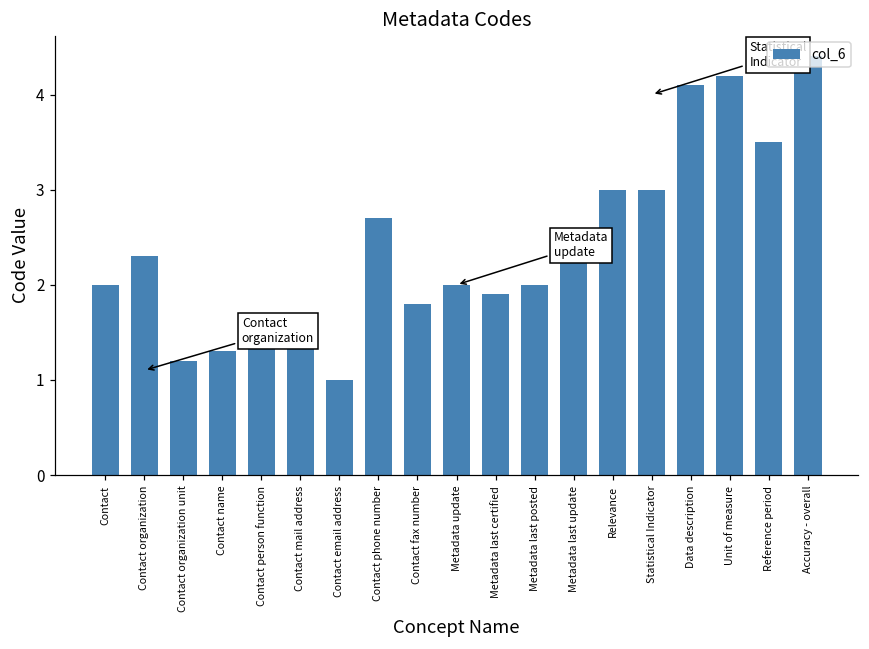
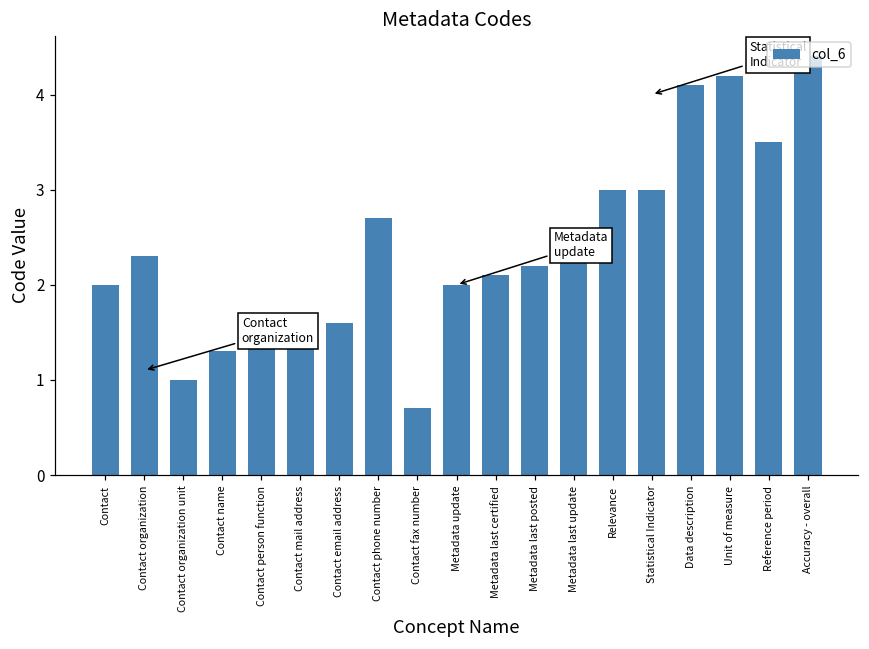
  {
    "Contact": 2.0,
    "Contact organization": 2.3,
-   "Contact organization unit": 1.2,
+   "Contact organization unit": 1.0,
    "Contact name": 1.3,
-   "Contact email address": 1.0,
+   "Contact email address": 1.6,
    "Contact phone number": 2.7,
-   "Contact fax number": 1.8,
+   "Contact fax number": 0.7,
    "Metadata update": 2.0,
-   "Metadata last certified": 1.9,
-   "Metadata last posted": 2.0,
+   "Metadata last certified": 2.1,
+   "Metadata last posted": 2.2,
    "Relevance": 3.0,
    "Statistical Indicator": 3.0,
    "Data description": 4.1,
    "Unit of measure": 4.2,
    "Reference period": 3.5
  }
